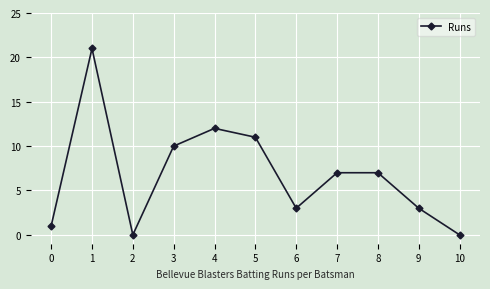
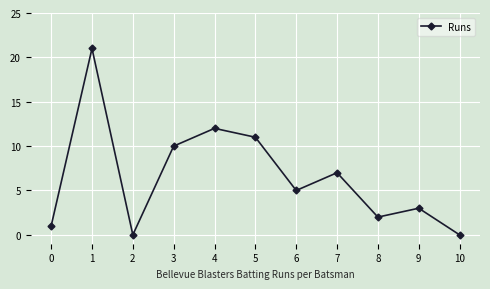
  {
    "0": 1,
    "1": 21,
    "2": 0,
    "3": 10,
    "4": 12,
    "5": 11,
-   "6": 3,
+   "6": 5,
    "7": 7,
-   "8": 7,
+   "8": 2,
    "9": 3,
    "10": 0
  }
